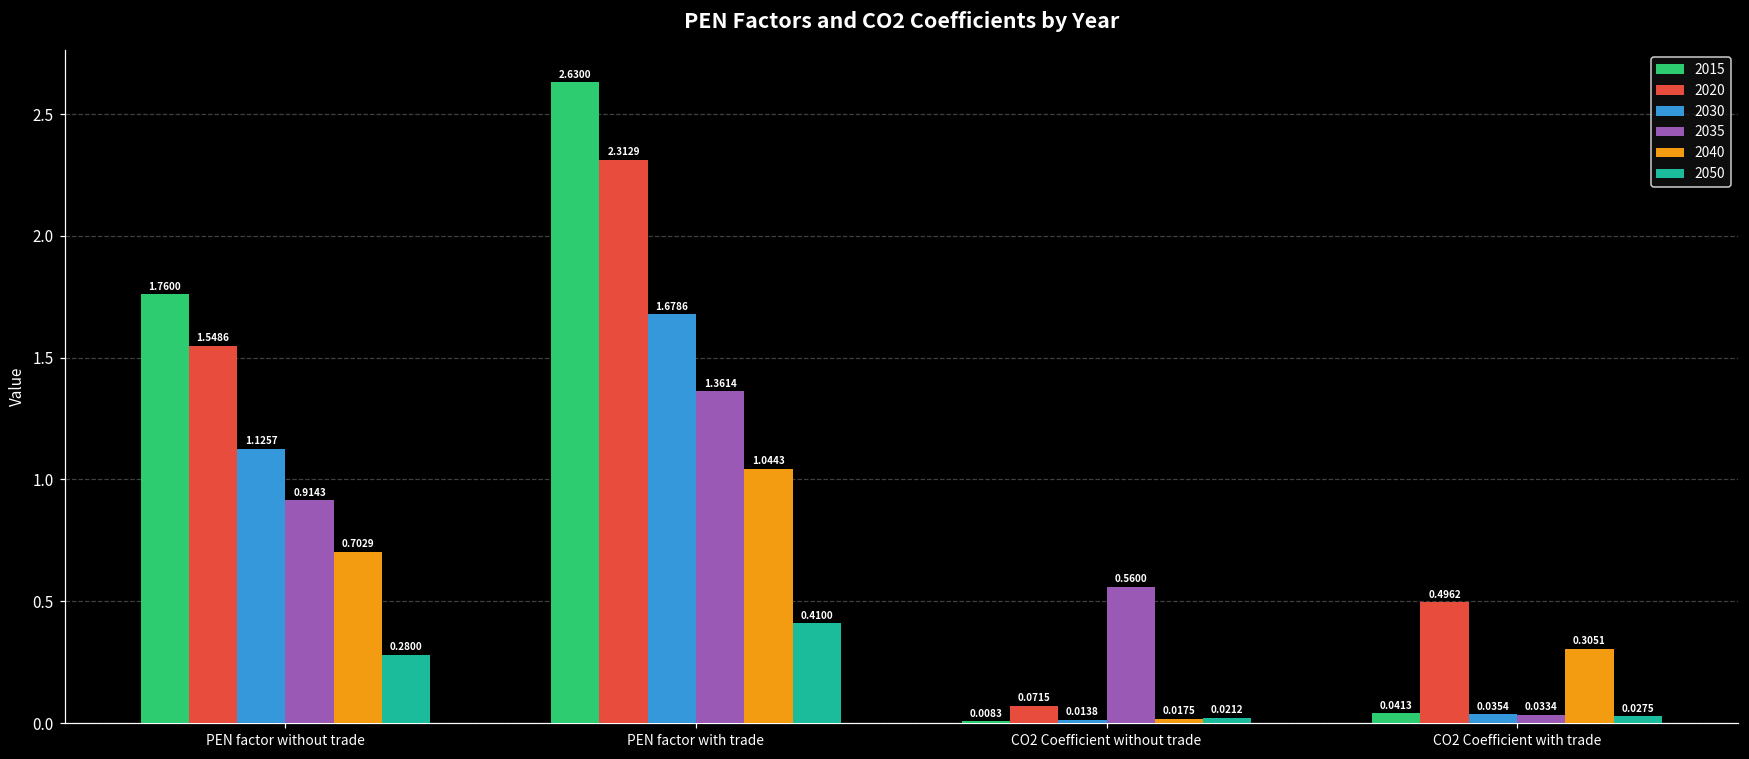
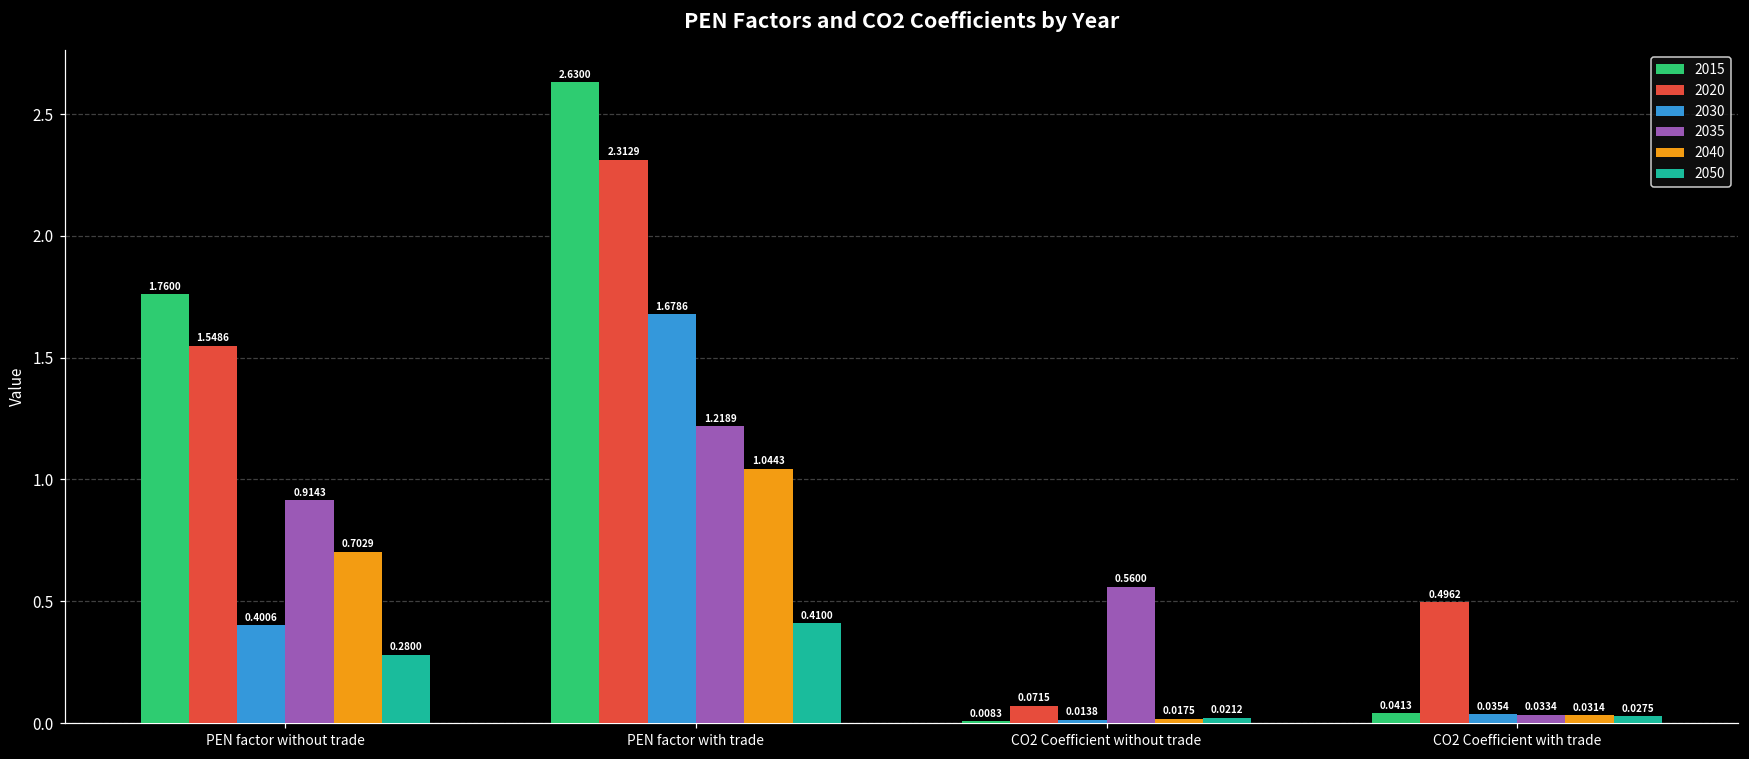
  {
    "2020": {
      "PEN factor without trade": 1.5486,
      "PEN factor with trade": 2.3129,
      "CO2 Coefficient without trade": 0.0715,
      "CO2 Coefficient with trade": 0.4962
    },
    "2030": {
-     "PEN factor without trade": 1.1257,
+     "PEN factor without trade": 0.4006,
      "PEN factor with trade": 1.6786,
      "CO2 Coefficient without trade": 0.0138,
      "CO2 Coefficient with trade": 0.0354
    },
    "2035": {
      "PEN factor without trade": 0.9143,
-     "PEN factor with trade": 1.3614,
+     "PEN factor with trade": 1.2189,
      "CO2 Coefficient without trade": 0.5600,
      "CO2 Coefficient with trade": 0.0334
    },
    "2040": {
      "PEN factor without trade": 0.7029,
      "PEN factor with trade": 1.0443,
      "CO2 Coefficient without trade": 0.0175,
-     "CO2 Coefficient with trade": 0.3051
+     "CO2 Coefficient with trade": 0.0314
    }
  }
